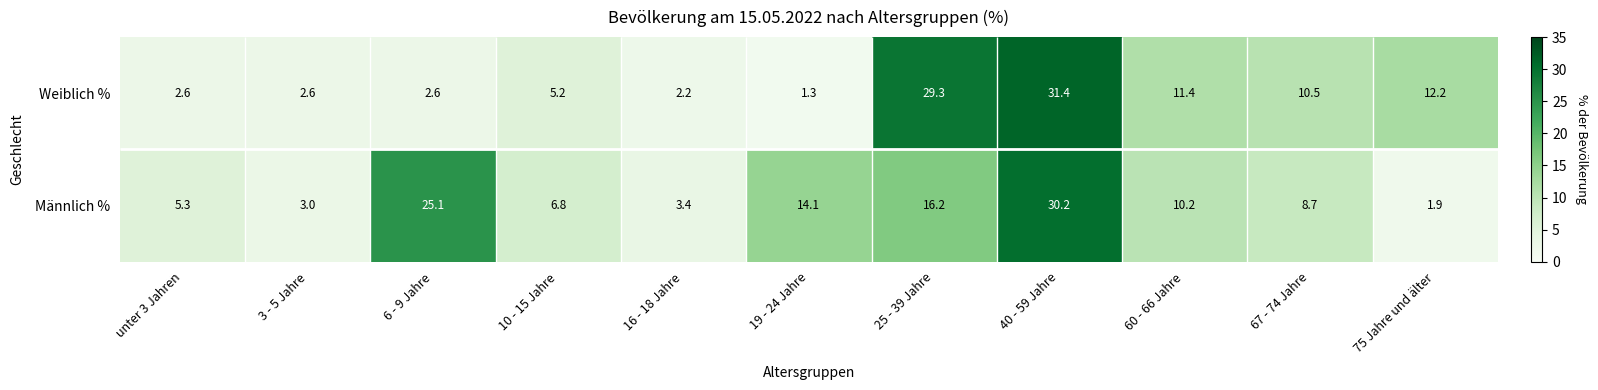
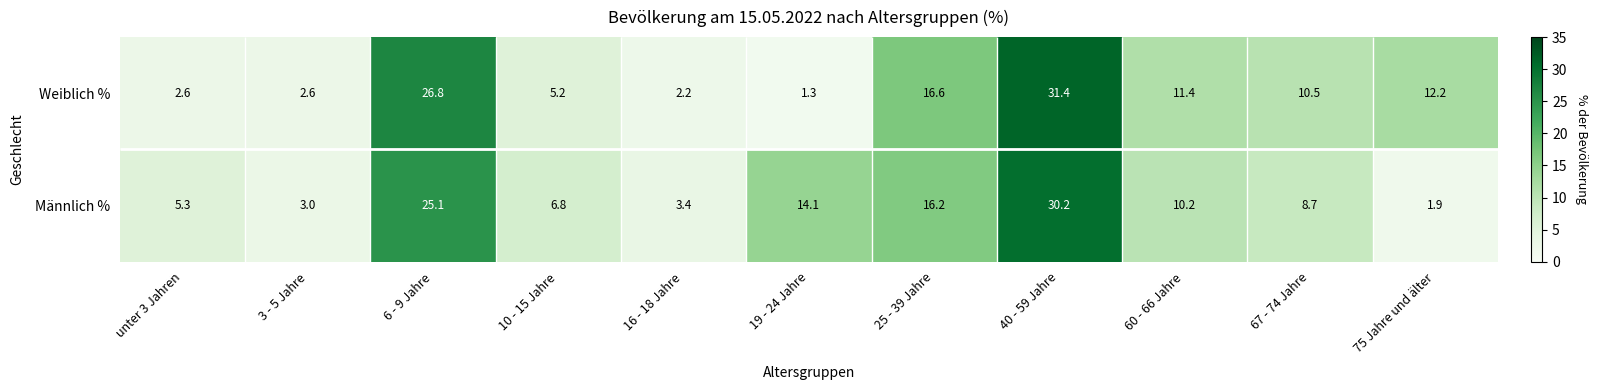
  {
    "Weiblich %": {
      "unter 3 Jahren": 2.6,
      "3 - 5 Jahre": 2.6,
-     "6 - 9 Jahre": 2.6,
+     "6 - 9 Jahre": 26.8,
      "10 - 15 Jahre": 5.2,
      "16 - 18 Jahre": 2.2,
      "19 - 24 Jahre": 1.3,
-     "25 - 39 Jahre": 29.3,
+     "25 - 39 Jahre": 16.6,
      "40 - 59 Jahre": 31.4,
      "60 - 66 Jahre": 11.4,
      "67 - 74 Jahre": 10.5,
      "75 Jahre und älter": 12.2
    },
    "Männlich %": {
      "unter 3 Jahren": 5.3,
      "3 - 5 Jahre": 3.0,
      "6 - 9 Jahre": 25.1,
      "10 - 15 Jahre": 6.8,
      "16 - 18 Jahre": 3.4,
      "19 - 24 Jahre": 14.1,
      "25 - 39 Jahre": 16.2,
      "40 - 59 Jahre": 30.2,
      "60 - 66 Jahre": 10.2,
      "67 - 74 Jahre": 8.7,
      "75 Jahre und älter": 1.9
    }
  }
